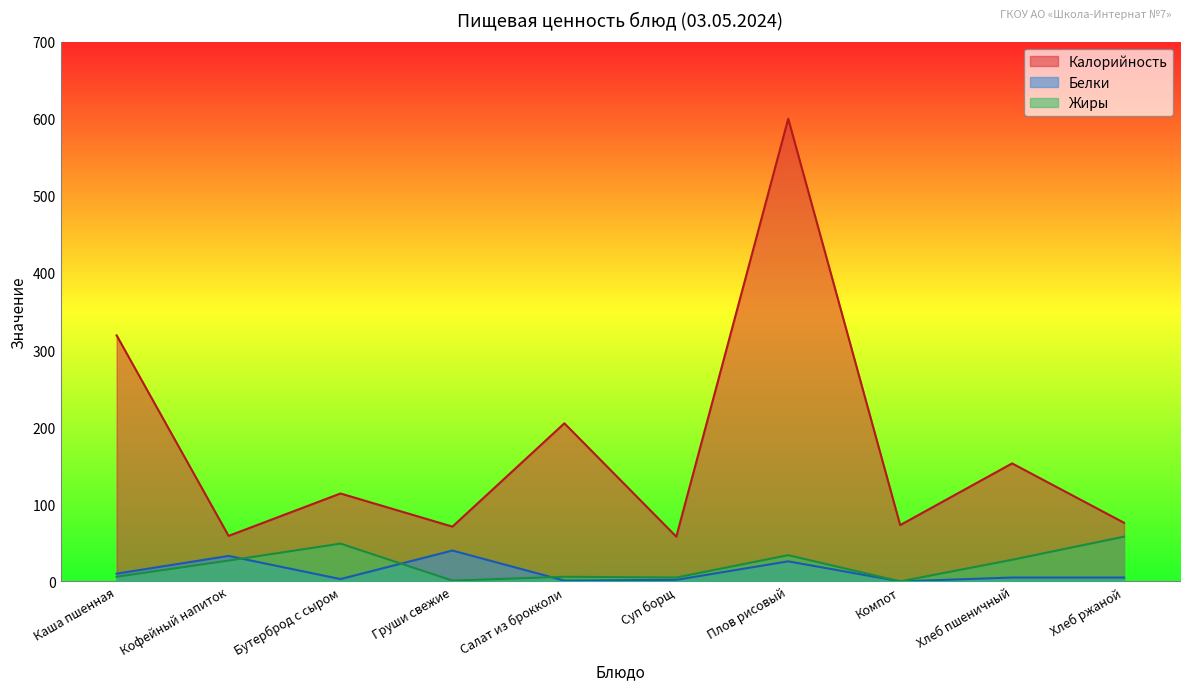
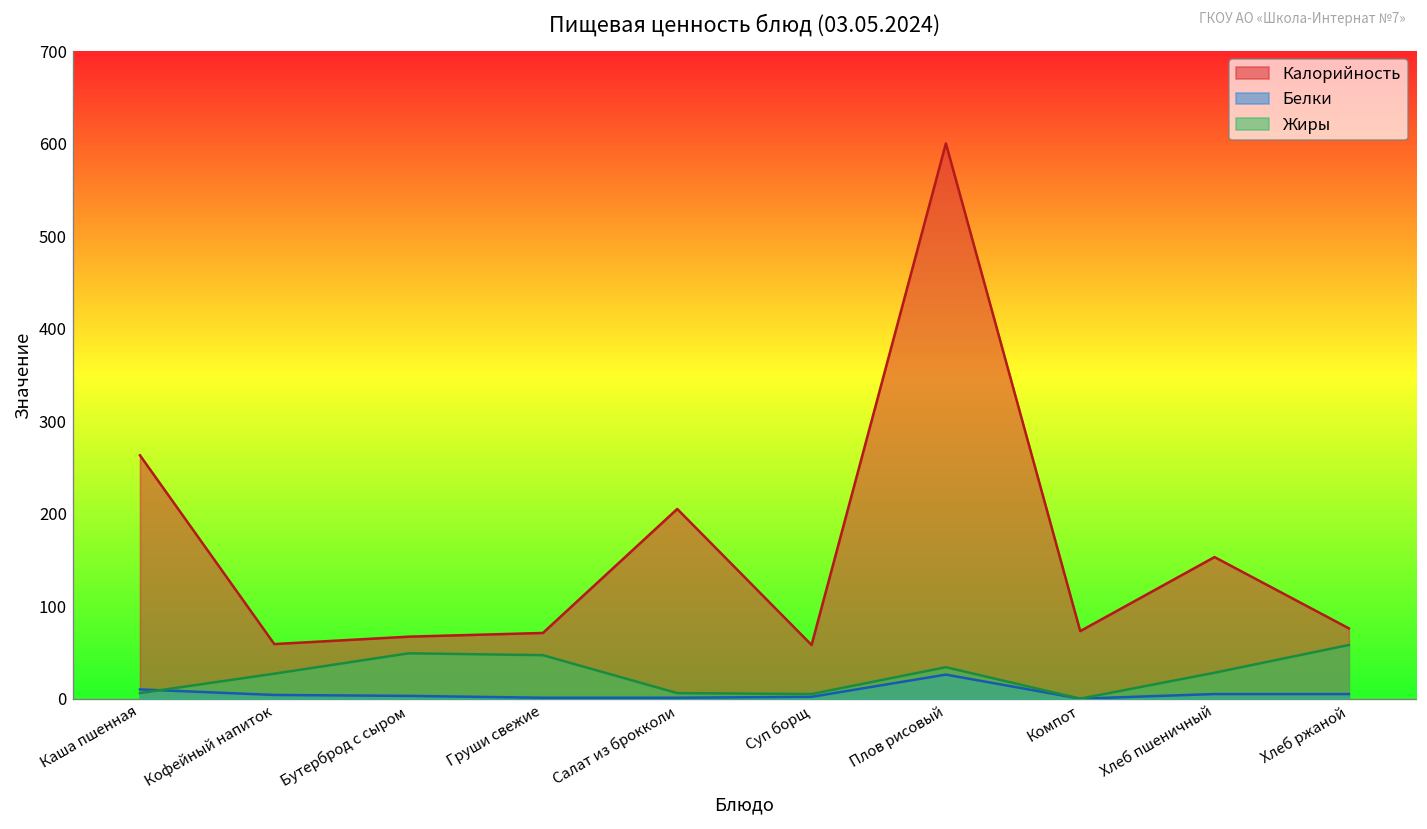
  {
    "Калорийность": {
-     "Каша пшенная": 320,
+     "Каша пшенная": 260,
      "Кофейный напиток": 60,
-     "Бутерброд с сыром": 110,
+     "Бутерброд с сыром": 70,
      "Груши свежие": 70,
      "Салат из брокколи": 210,
      "Суп борщ": 60,
      "Плов рисовый": 600,
      "Компот": 70,
      "Хлеб пшеничный": 150,
      "Хлеб ржаной": 80
    },
    "Белки": {
      "Каша пшенная": 10,
-     "Кофейный напиток": 30,
+     "Кофейный напиток": 0,
      "Бутерброд с сыром": 0,
-     "Груши свежие": 40,
+     "Груши свежие": 0,
      "Салат из брокколи": 0,
      "Плов рисовый": 30,
      "Хлеб пшеничный": 10,
      "Хлеб ржаной": 10
    },
    "Жиры": {
      "Каша пшенная": 10,
      "Кофейный напиток": 30,
      "Бутерброд с сыром": 50,
-     "Груши свежие": 0,
+     "Груши свежие": 50,
      "Салат из брокколи": 10,
      "Плов рисовый": 30,
      "Хлеб пшеничный": 30,
      "Хлеб ржаной": 60
    }
  }
